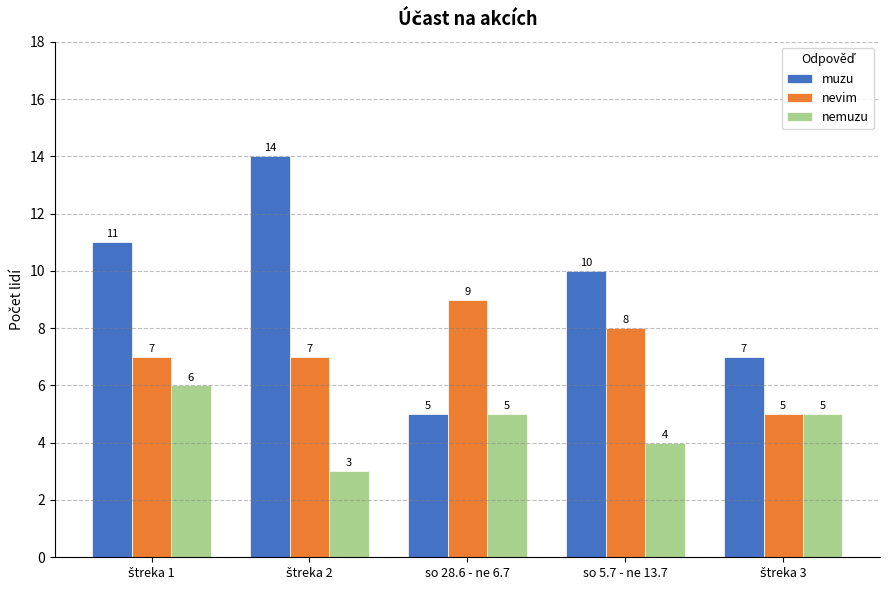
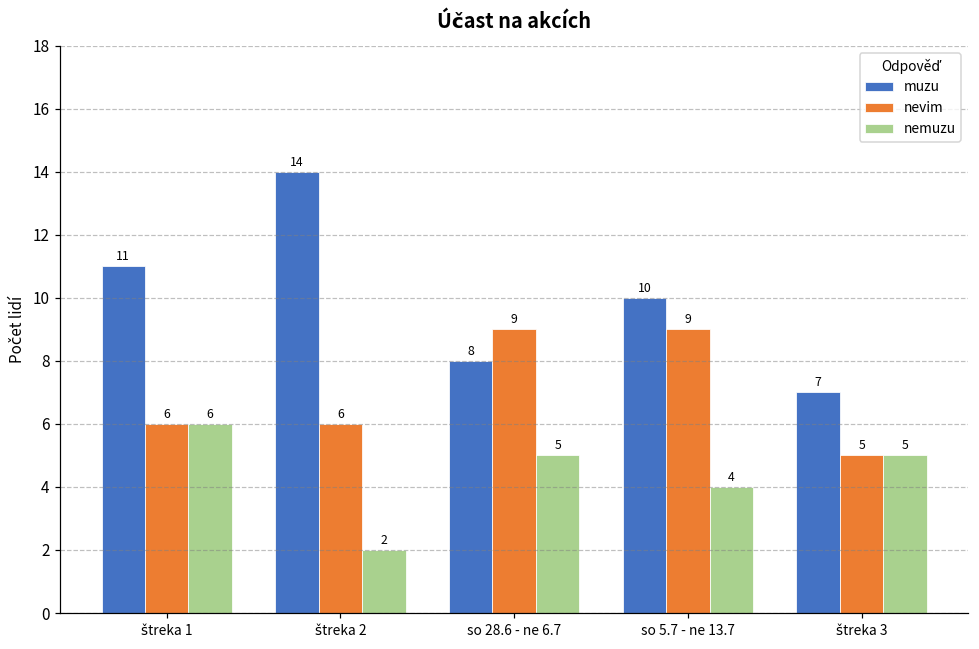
  {
    "muzu": {
      "štreka 1": 11,
      "štreka 2": 14,
-     "so 28.6 - ne 6.7": 5,
+     "so 28.6 - ne 6.7": 8,
      "so 5.7 - ne 13.7": 10,
      "štreka 3": 7
    },
    "nevim": {
-     "štreka 1": 7,
-     "štreka 2": 7,
+     "štreka 1": 6,
+     "štreka 2": 6,
      "so 28.6 - ne 6.7": 9,
-     "so 5.7 - ne 13.7": 8,
+     "so 5.7 - ne 13.7": 9,
      "štreka 3": 5
    },
    "nemuzu": {
      "štreka 1": 6,
-     "štreka 2": 3,
+     "štreka 2": 2,
      "so 28.6 - ne 6.7": 5,
      "so 5.7 - ne 13.7": 4,
      "štreka 3": 5
    }
  }
